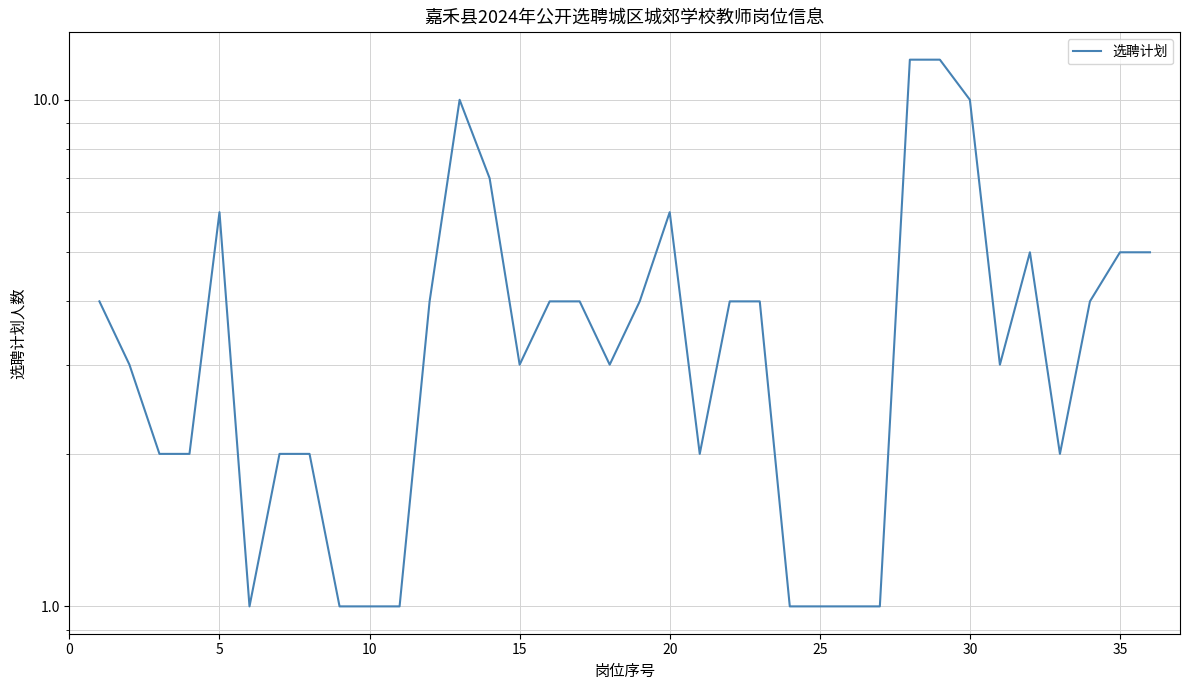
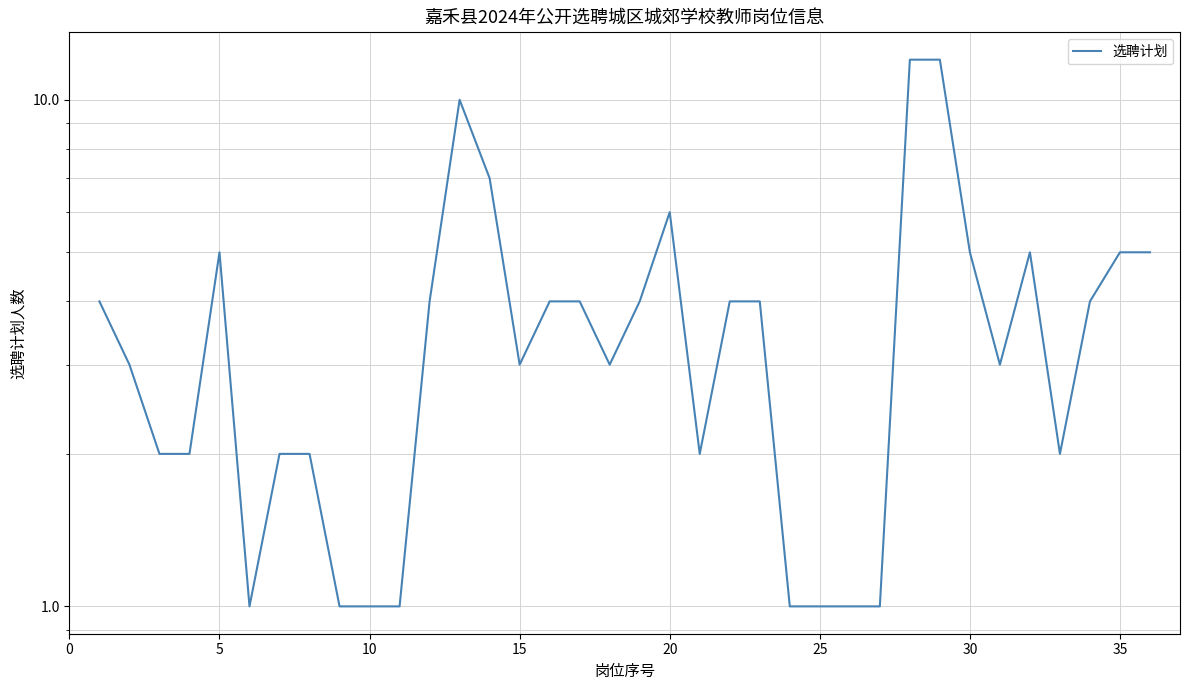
  {
-   "5": 6,
+   "5": 5,
    "10": 1,
    "15": 3,
    "20": 6,
    "25": 1,
-   "30": 10,
+   "30": 5,
    "35": 5
  }
